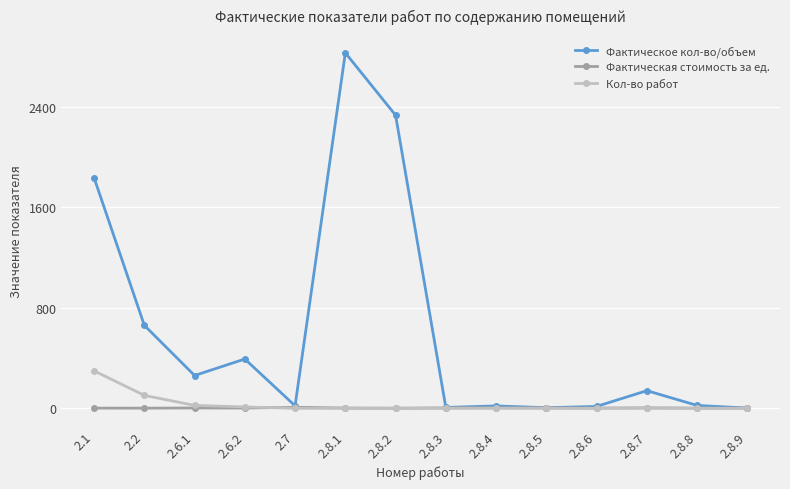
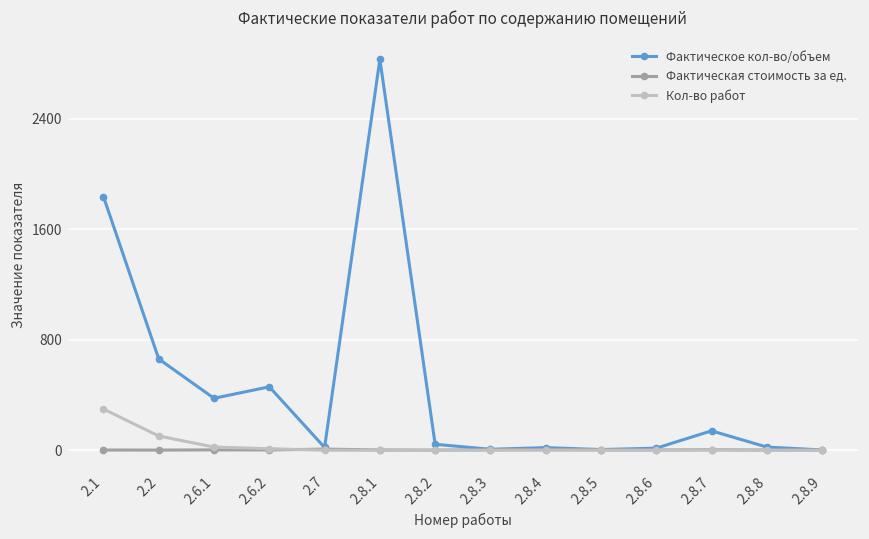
  {
    "Фактическое кол-во/объем": {
      "2.1": 1840,
      "2.2": 660,
-     "2.6.1": 260,
-     "2.6.2": 390,
+     "2.6.1": 380,
+     "2.6.2": 460,
      "2.8.1": 2830,
-     "2.8.2": 2330,
+     "2.8.2": 40,
      "2.8.7": 140,
      "2.8.8": 20
    }
  }
